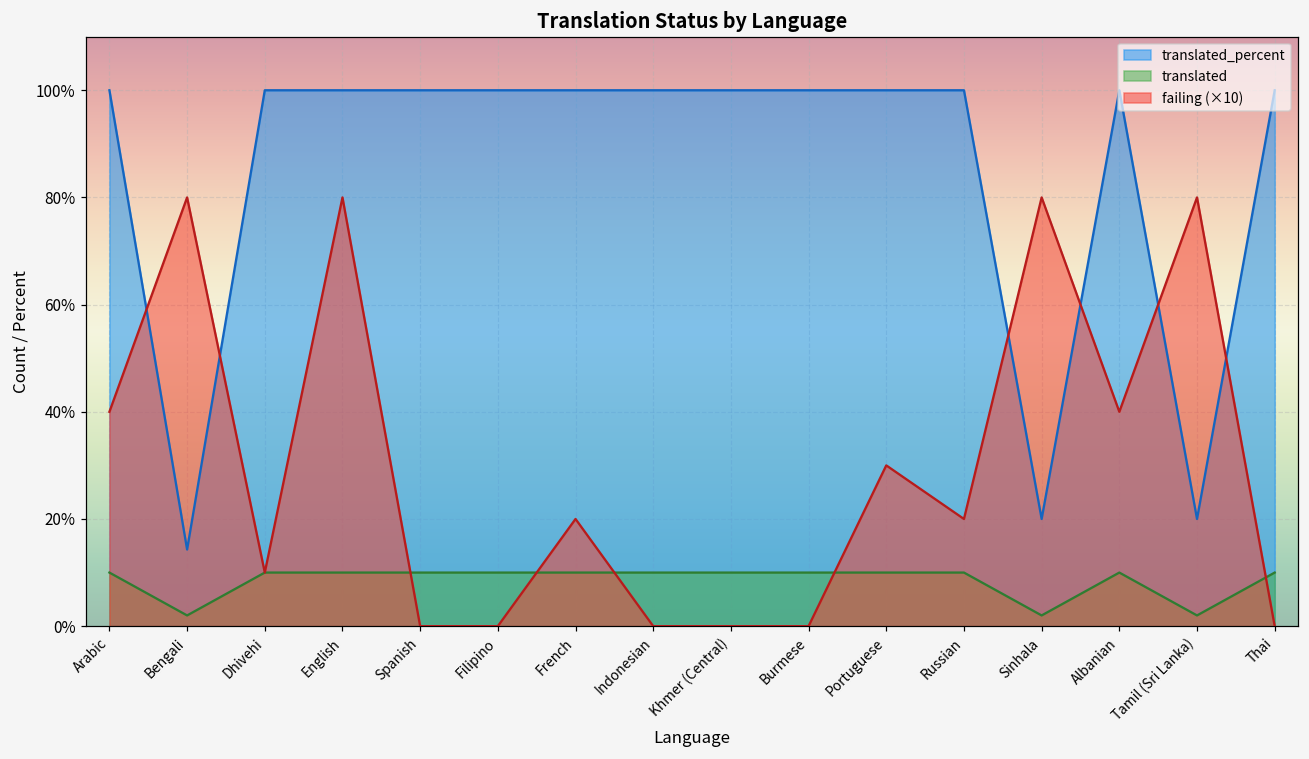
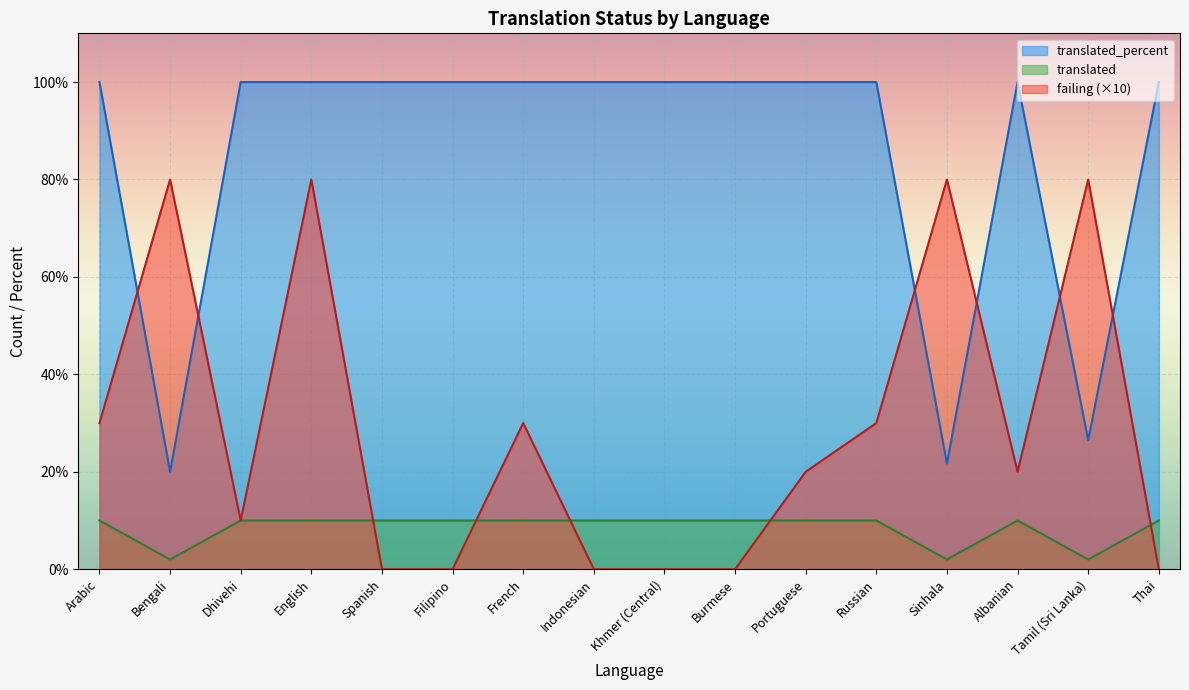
  {
    "translated_percent": {
      "Arabic": "100%",
-     "Bengali": "14%",
+     "Bengali": "20%",
      "Dhivehi": "100%",
      "English": "100%",
      "Spanish": "100%",
      "Filipino": "100%",
      "French": "100%",
      "Indonesian": "100%",
      "Khmer (Central)": "100%",
      "Burmese": "100%",
      "Portuguese": "100%",
      "Russian": "100%",
-     "Sinhala": "20%",
-     "Tamil (Sri Lanka)": "20%"
+     "Sinhala": "22%",
+     "Tamil (Sri Lanka)": "27%"
    },
    "translated": {
      "Arabic": "10%",
      "Bengali": "2%",
      "English": "10%",
      "Spanish": "10%",
      "Filipino": "10%",
      "French": "10%",
      "Indonesian": "10%",
      "Khmer (Central)": "10%",
      "Burmese": "10%",
      "Portuguese": "10%",
      "Russian": "10%",
      "Sinhala": "2%",
      "Albanian": "10%",
      "Tamil (Sri Lanka)": "2%",
      "Thai": "10%"
    },
    "failing (×10)": {
-     "Arabic": "40%",
+     "Arabic": "30%",
      "Bengali": "80%",
      "English": "80%",
      "Spanish": "0%",
      "Filipino": "0%",
-     "French": "20%",
+     "French": "30%",
      "Indonesian": "0%",
      "Khmer (Central)": "0%",
      "Burmese": "0%",
-     "Portuguese": "30%",
-     "Russian": "20%",
+     "Portuguese": "20%",
+     "Russian": "30%",
      "Sinhala": "80%",
-     "Albanian": "40%",
+     "Albanian": "20%",
      "Tamil (Sri Lanka)": "80%",
      "Thai": "0%"
    }
  }
